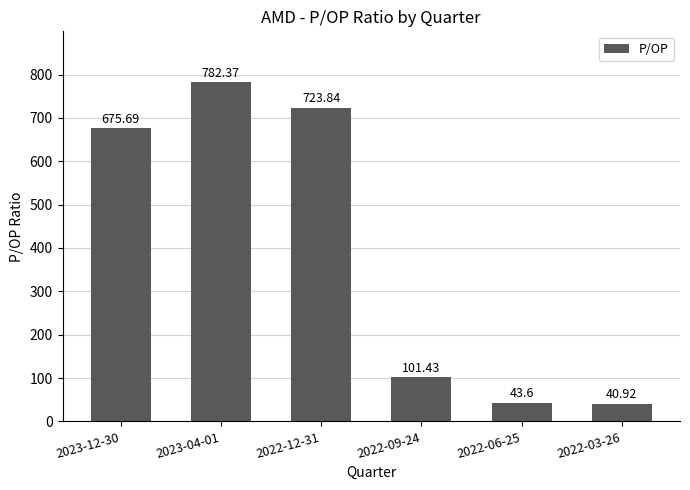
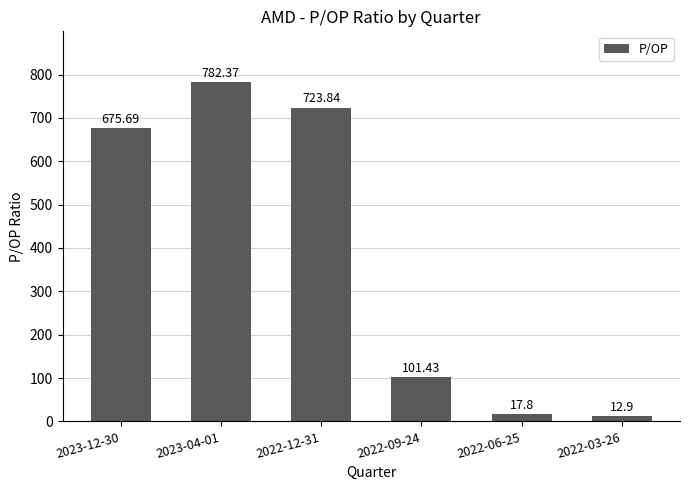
  {
    "2023-12-30": 675.69,
    "2023-04-01": 782.37,
    "2022-12-31": 723.84,
    "2022-09-24": 101.43,
-   "2022-06-25": 43.6,
-   "2022-03-26": 40.92
+   "2022-06-25": 17.8,
+   "2022-03-26": 12.9
  }
